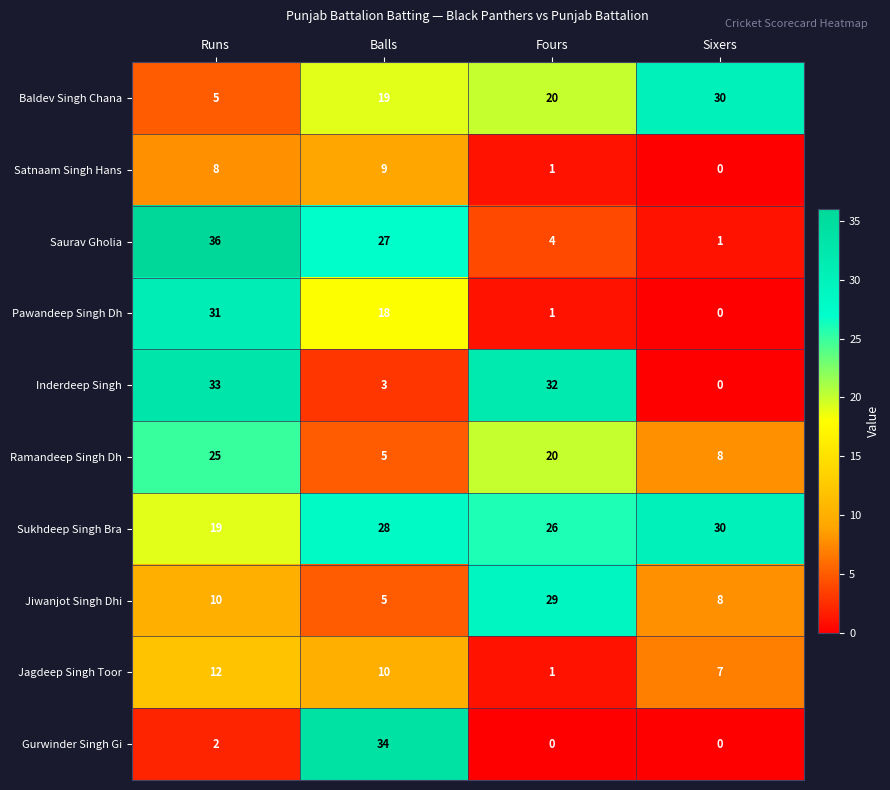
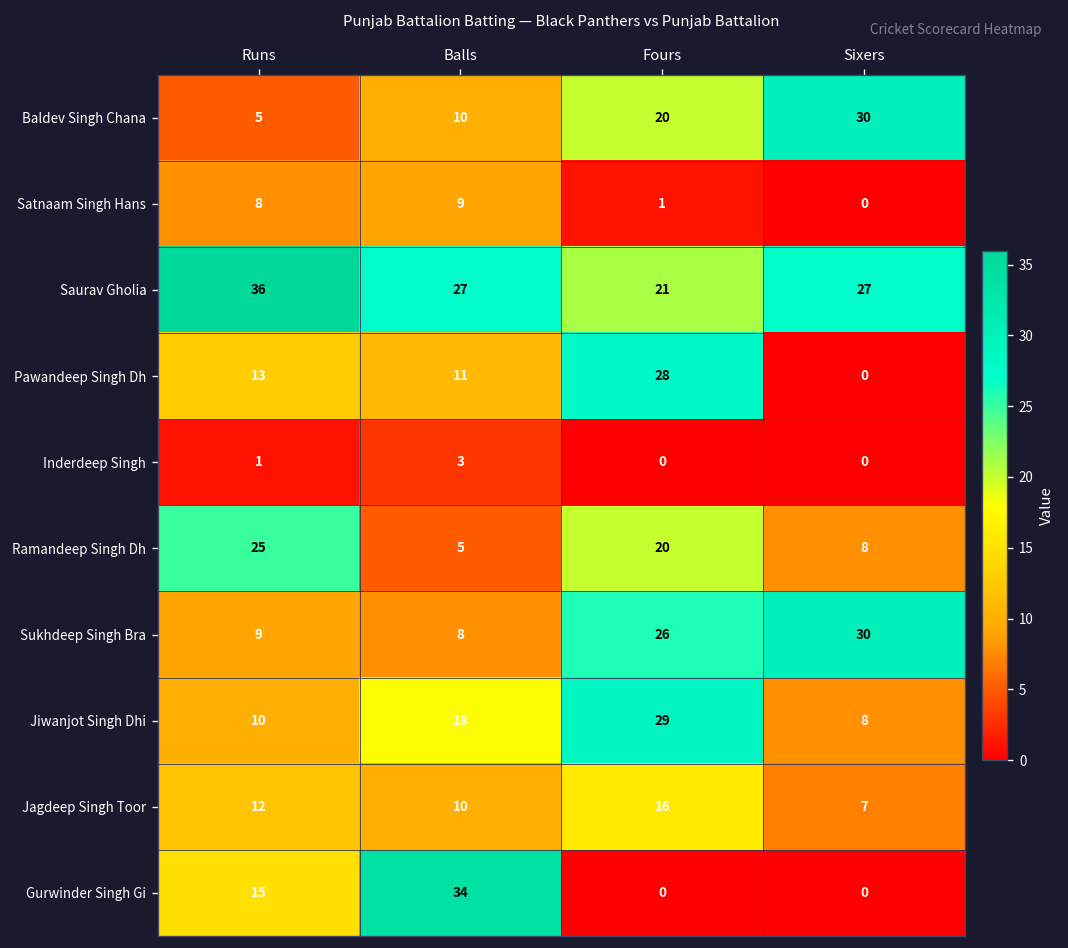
  {
    "Baldev Singh Chana": {
      "Runs": 5,
-     "Balls": 19,
+     "Balls": 10,
      "Fours": 20,
      "Sixers": 30
    },
    "Satnaam Singh Hans": {
      "Runs": 8,
      "Balls": 9,
      "Fours": 1,
      "Sixers": 0
    },
    "Saurav Gholia": {
      "Runs": 36,
      "Balls": 27,
-     "Fours": 4,
-     "Sixers": 1
+     "Fours": 21,
+     "Sixers": 27
    },
    "Pawandeep Singh Dh": {
-     "Runs": 31,
-     "Balls": 18,
-     "Fours": 1,
+     "Runs": 13,
+     "Balls": 11,
+     "Fours": 28,
      "Sixers": 0
    },
    "Inderdeep Singh": {
-     "Runs": 33,
+     "Runs": 1,
      "Balls": 3,
-     "Fours": 32,
+     "Fours": 0,
      "Sixers": 0
    },
    "Ramandeep Singh Dh": {
      "Runs": 25,
      "Balls": 5,
      "Fours": 20,
      "Sixers": 8
    },
    "Sukhdeep Singh Bra": {
-     "Runs": 19,
-     "Balls": 28,
+     "Runs": 9,
+     "Balls": 8,
      "Fours": 26,
      "Sixers": 30
    },
    "Jiwanjot Singh Dhi": {
      "Runs": 10,
-     "Balls": 5,
+     "Balls": 18,
      "Fours": 29,
      "Sixers": 8
    },
    "Jagdeep Singh Toor": {
      "Runs": 12,
      "Balls": 10,
-     "Fours": 1,
+     "Fours": 16,
      "Sixers": 7
    },
    "Gurwinder Singh Gi": {
-     "Runs": 2,
+     "Runs": 15,
      "Balls": 34,
      "Fours": 0,
      "Sixers": 0
    }
  }
